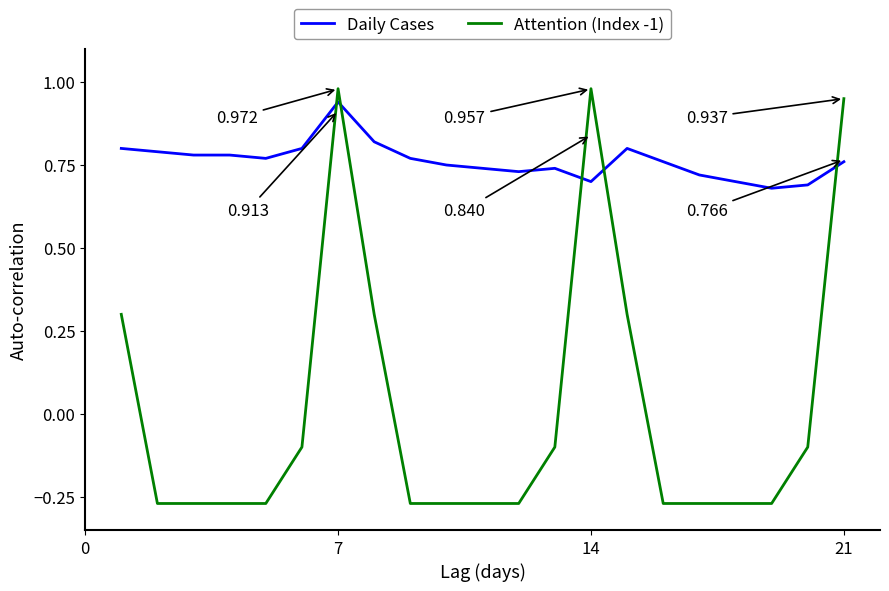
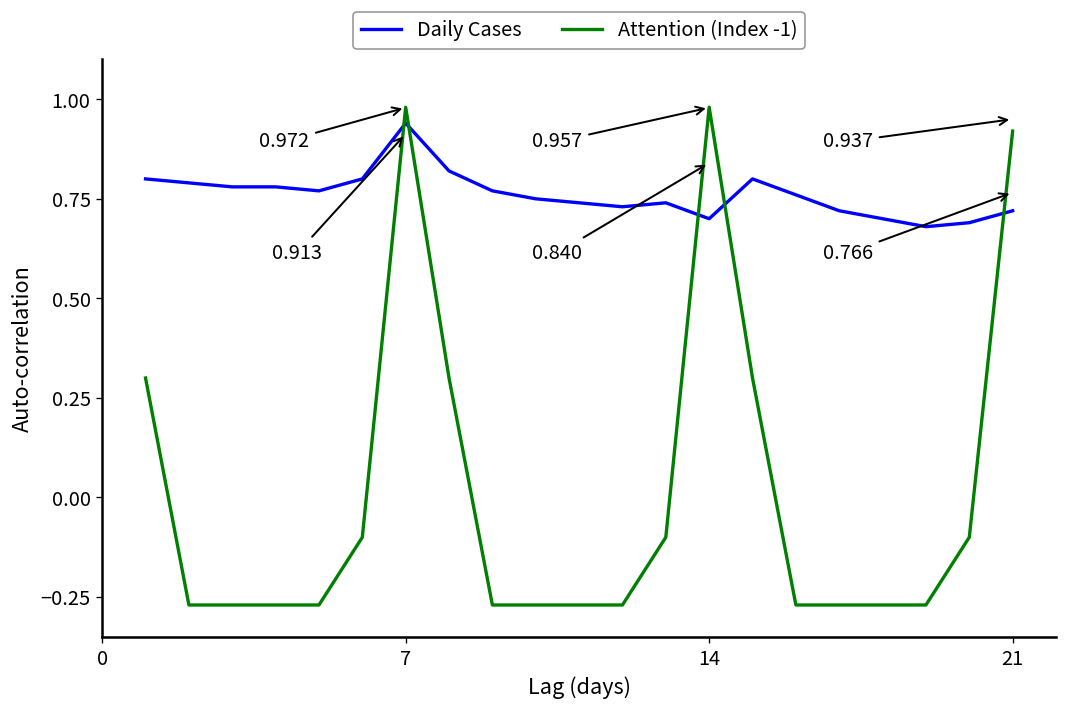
  {
    "Daily Cases": {
      "14": 0.70,
-     "21": 0.76
+     "21": 0.72
    },
    "Attention (Index -1)": {
-     "21": 0.95
+     "21": 0.92
    }
  }
